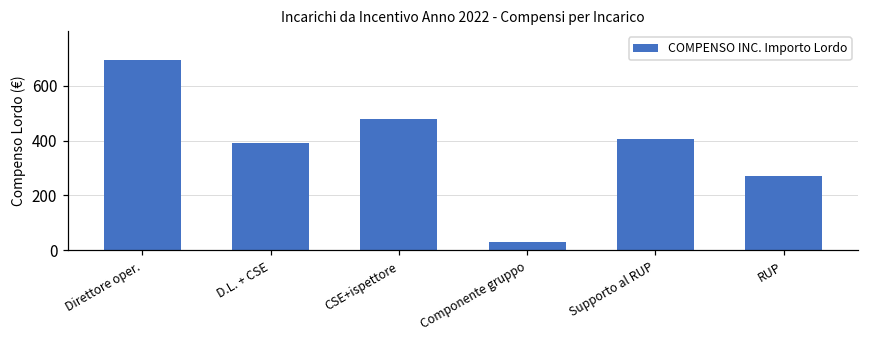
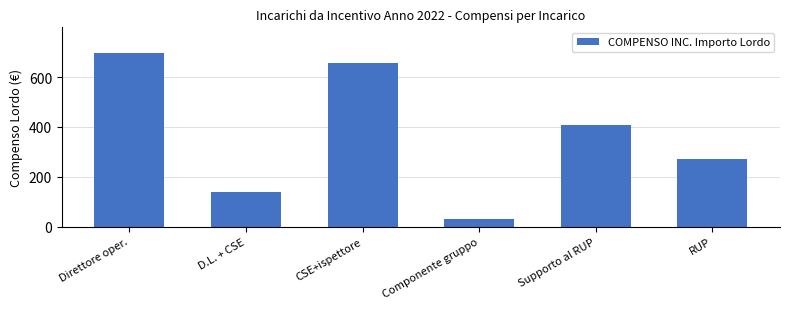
  {
    "Direttore oper.": 700,
-   "D.L. + CSE": 390,
-   "CSE+ispettore": 480,
+   "D.L. + CSE": 140,
+   "CSE+ispettore": 660,
    "Componente gruppo": 30,
    "Supporto al RUP": 410,
    "RUP": 270
  }
